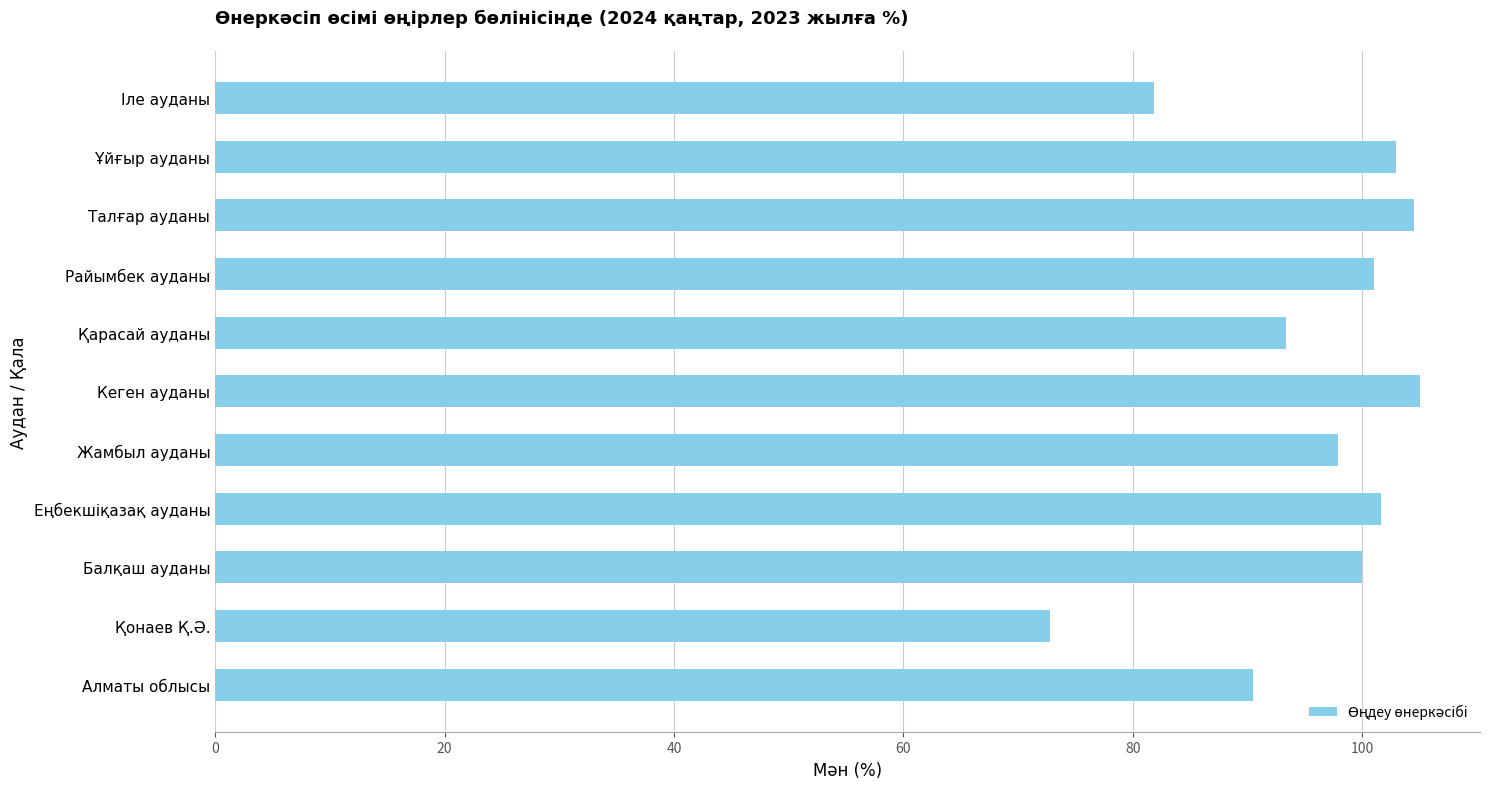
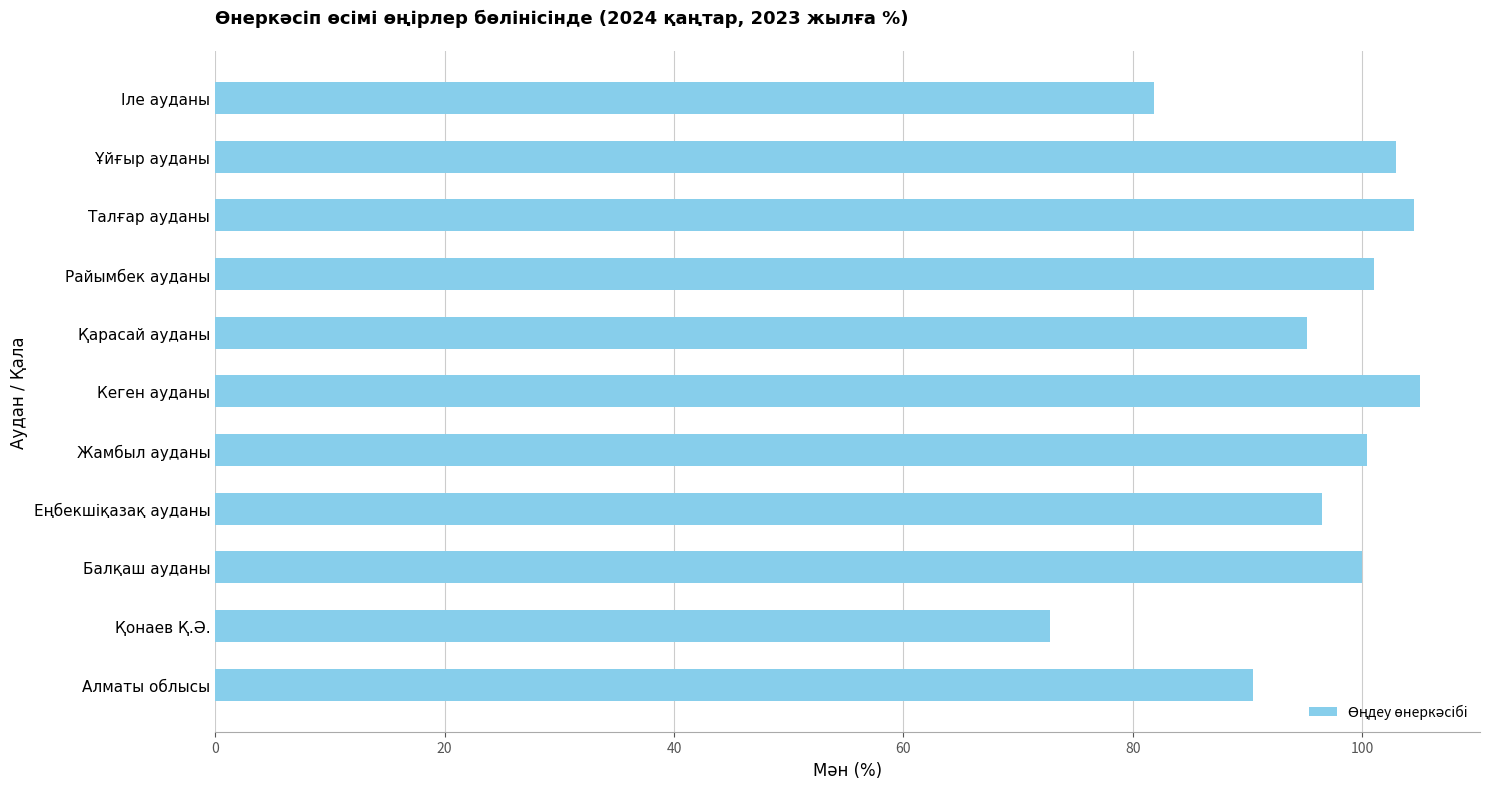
  {
    "Іле ауданы": 81.8,
    "Ұйғыр ауданы": 102.9,
    "Талғар ауданы": 104.5,
    "Райымбек ауданы": 101.0,
-   "Қарасай ауданы": 93.3,
+   "Қарасай ауданы": 95.2,
    "Кеген ауданы": 105.0,
-   "Жамбыл ауданы": 97.9,
-   "Еңбекшіқазақ ауданы": 101.6,
+   "Жамбыл ауданы": 100.4,
+   "Еңбекшіқазақ ауданы": 96.5,
    "Балқаш ауданы": 100.0,
    "Қонаев Қ.Ә.": 72.8,
    "Алматы облысы": 90.5
  }
